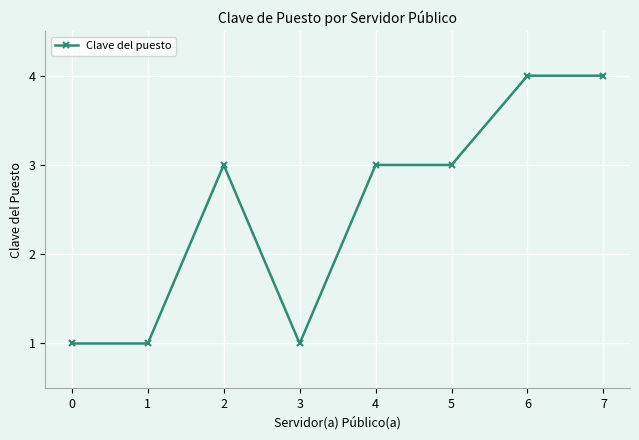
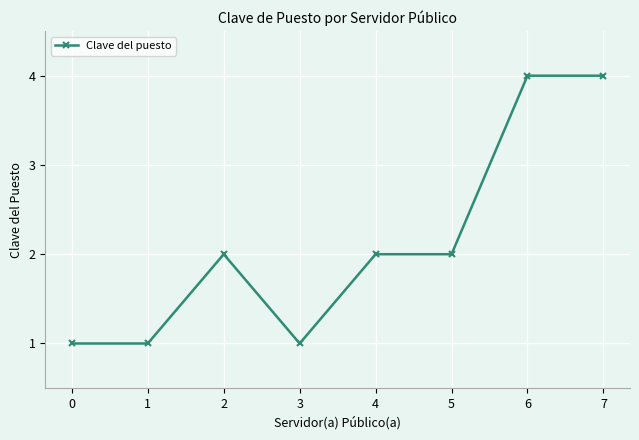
  {
    "0": 1,
    "1": 1,
-   "2": 3,
+   "2": 2,
    "3": 1,
-   "4": 3,
-   "5": 3,
+   "4": 2,
+   "5": 2,
    "6": 4,
    "7": 4
  }
